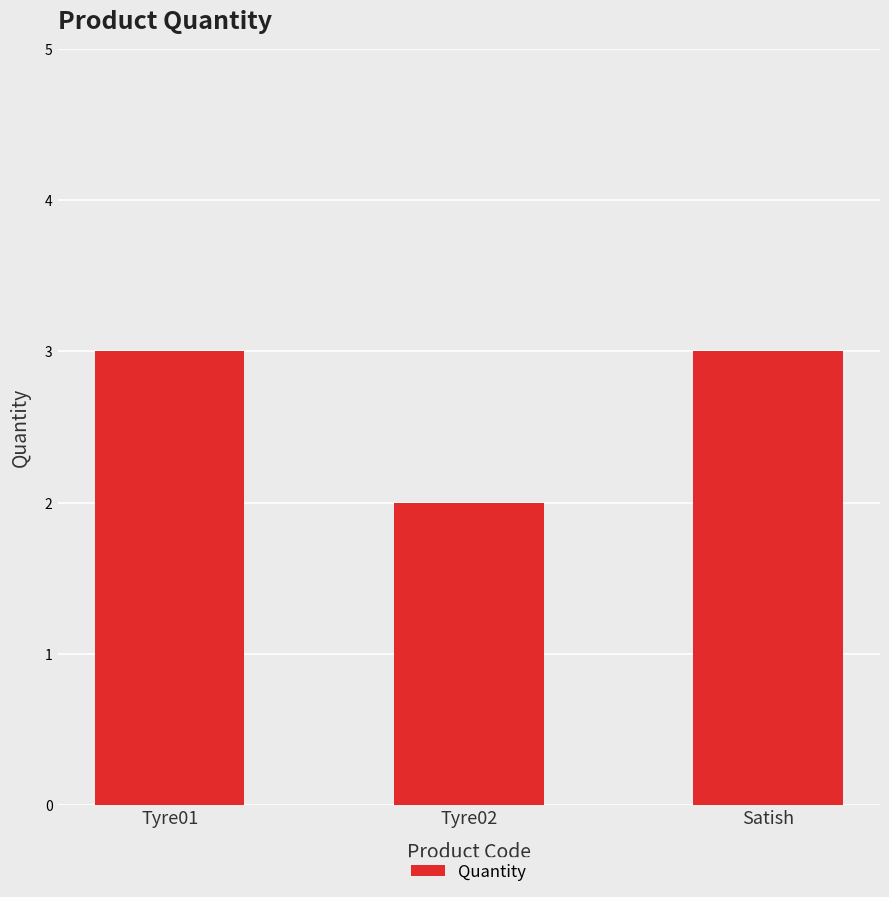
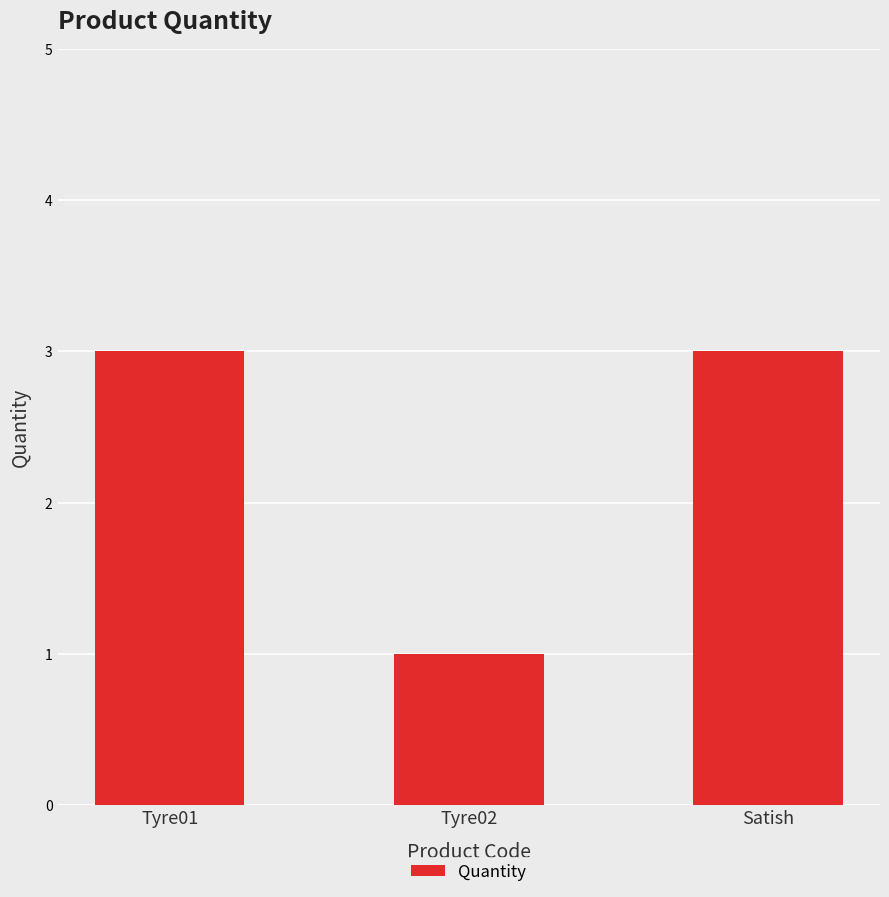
  {
    "Tyre01": 3,
-   "Tyre02": 2,
+   "Tyre02": 1,
    "Satish": 3
  }
